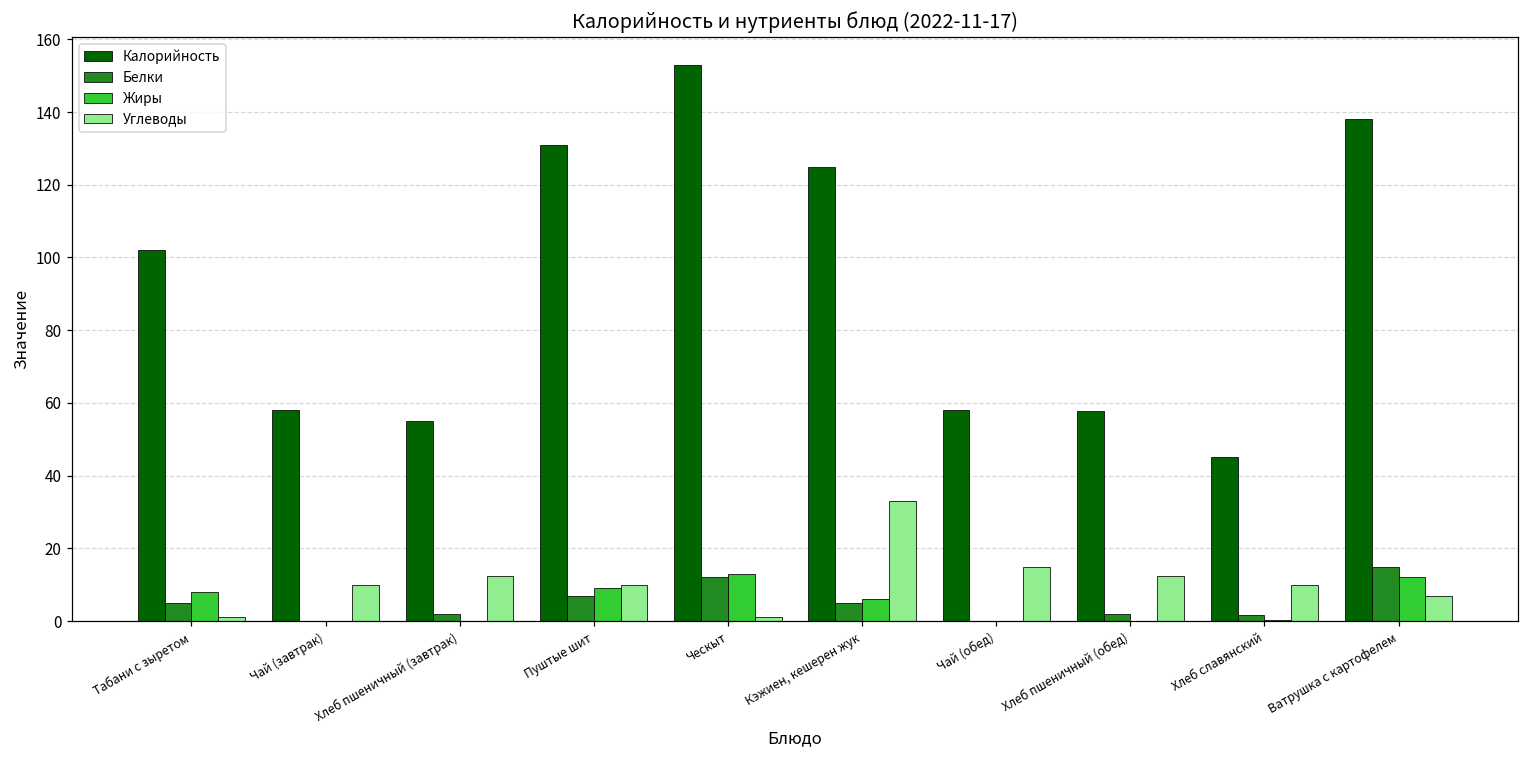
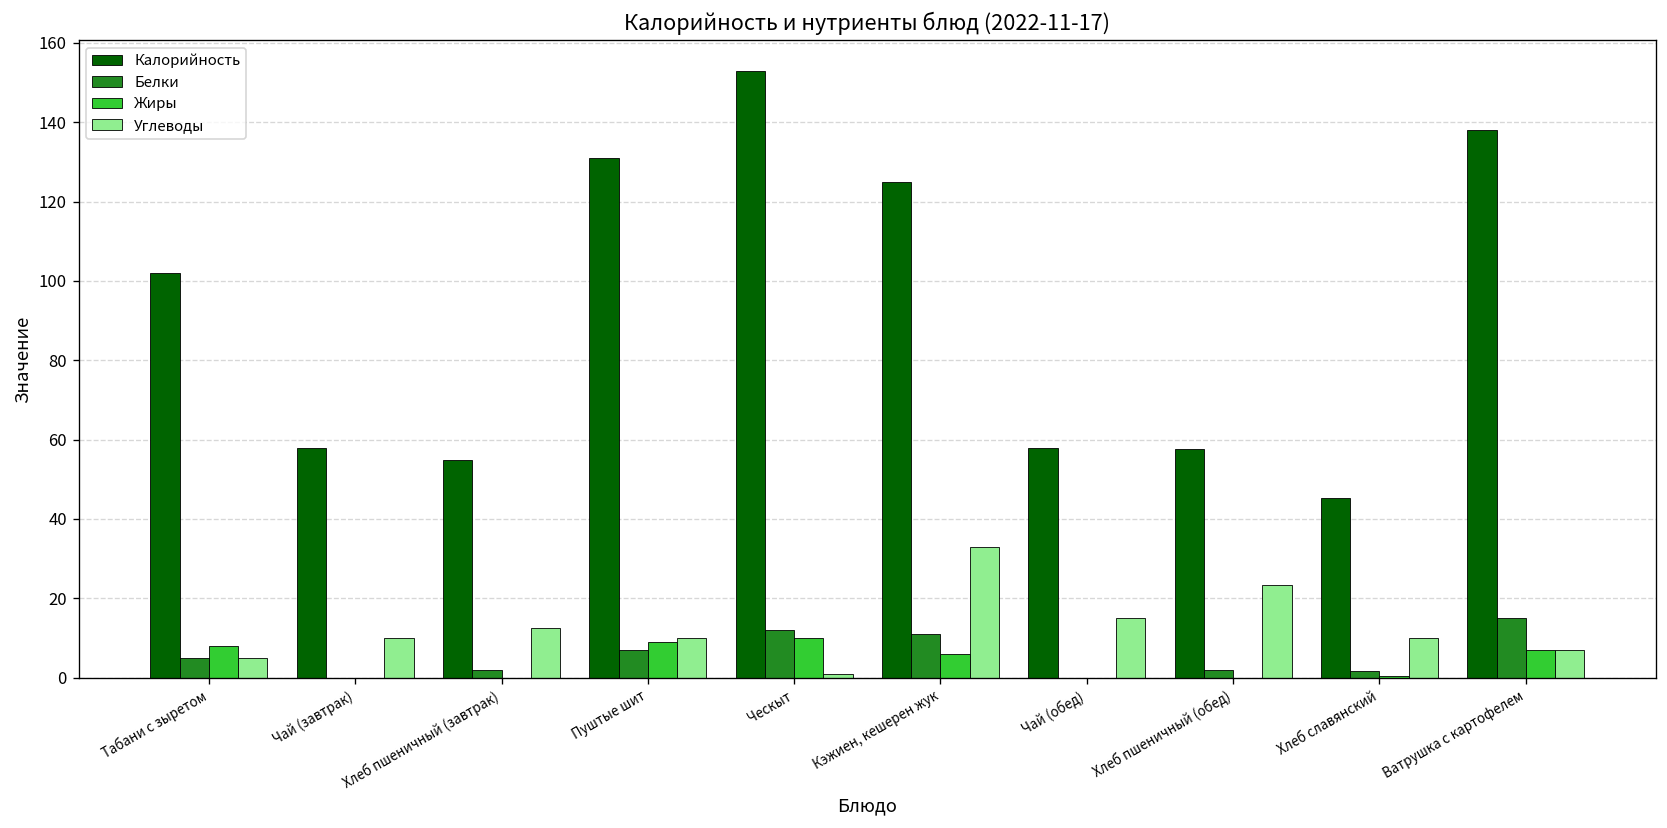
  {
    "Калорийность": {
      "Табани с зыретом": 102,
      "Чай (завтрак)": 58,
      "Хлеб пшеничный (завтрак)": 55,
      "Пуштые шит": 131,
      "Ческыт": 153,
      "Кэжиен, кешерен жук": 125,
      "Чай (обед)": 58,
      "Хлеб пшеничный (обед)": 58,
      "Хлеб славянский": 45,
      "Ватрушка с картофелем": 138
    },
    "Белки": {
      "Табани с зыретом": 5,
      "Чай (завтрак)": 0,
      "Хлеб пшеничный (завтрак)": 2,
      "Пуштые шит": 7,
      "Ческыт": 12,
-     "Кэжиен, кешерен жук": 5,
+     "Кэжиен, кешерен жук": 11,
      "Чай (обед)": 0,
      "Хлеб пшеничный (обед)": 2,
      "Хлеб славянский": 2,
      "Ватрушка с картофелем": 15
    },
    "Жиры": {
      "Табани с зыретом": 8,
      "Чай (завтрак)": 0,
      "Пуштые шит": 9,
-     "Ческыт": 13,
+     "Ческыт": 10,
      "Кэжиен, кешерен жук": 6,
      "Чай (обед)": 0,
      "Хлеб пшеничный (обед)": 0,
-     "Ватрушка с картофелем": 12
+     "Ватрушка с картофелем": 7
    },
    "Углеводы": {
-     "Табани с зыретом": 1,
+     "Табани с зыретом": 5,
      "Чай (завтрак)": 10,
      "Хлеб пшеничный (завтрак)": 13,
      "Пуштые шит": 10,
      "Ческыт": 1,
      "Кэжиен, кешерен жук": 33,
      "Чай (обед)": 15,
-     "Хлеб пшеничный (обед)": 13,
+     "Хлеб пшеничный (обед)": 23,
      "Хлеб славянский": 10,
      "Ватрушка с картофелем": 7
    }
  }
